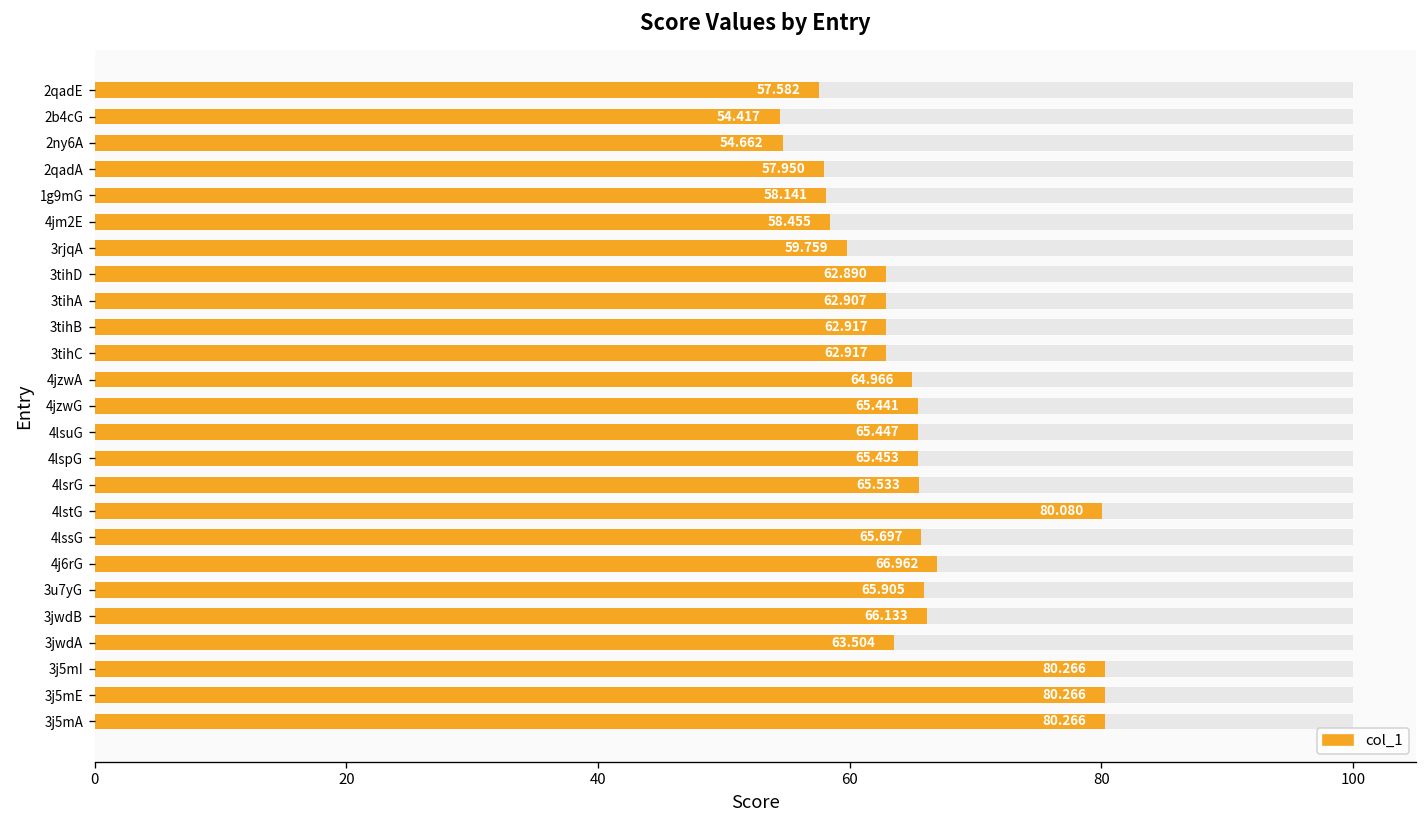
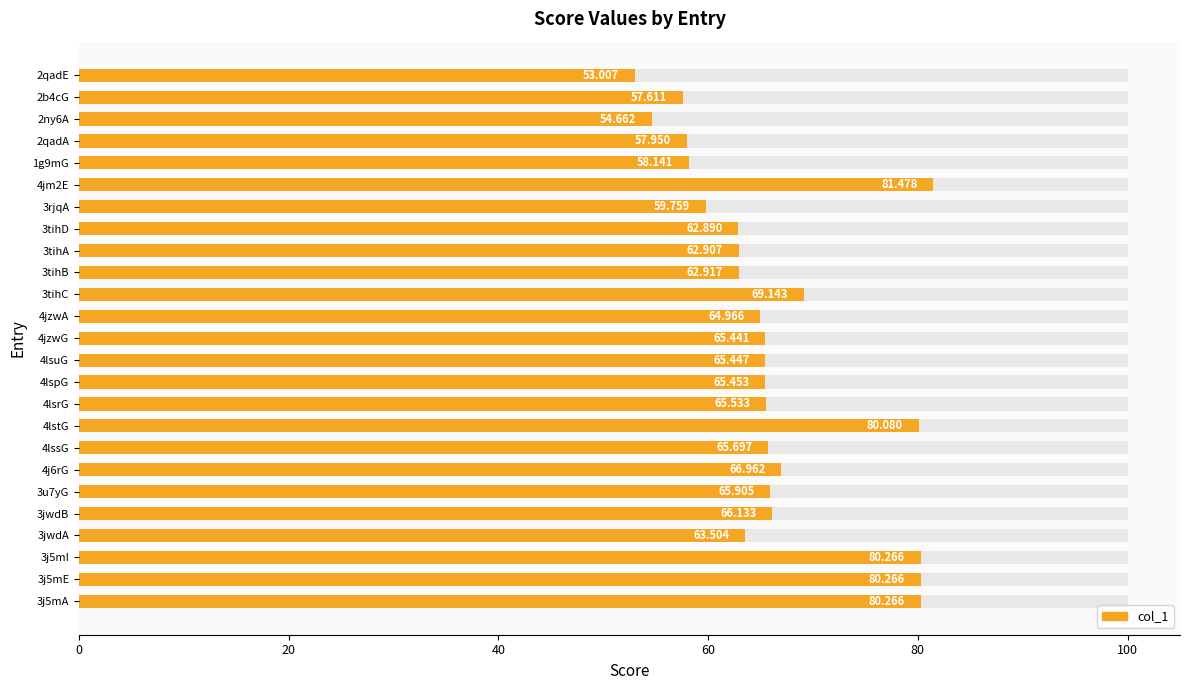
  {
    "col_1": {
-     "2qadE": 57.582,
-     "2b4cG": 54.417,
-     "4jm2E": 58.455,
-     "3tihC": 62.917
+     "2qadE": 53.007,
+     "2b4cG": 57.611,
+     "4jm2E": 81.478,
+     "3tihC": 69.143
    }
  }
